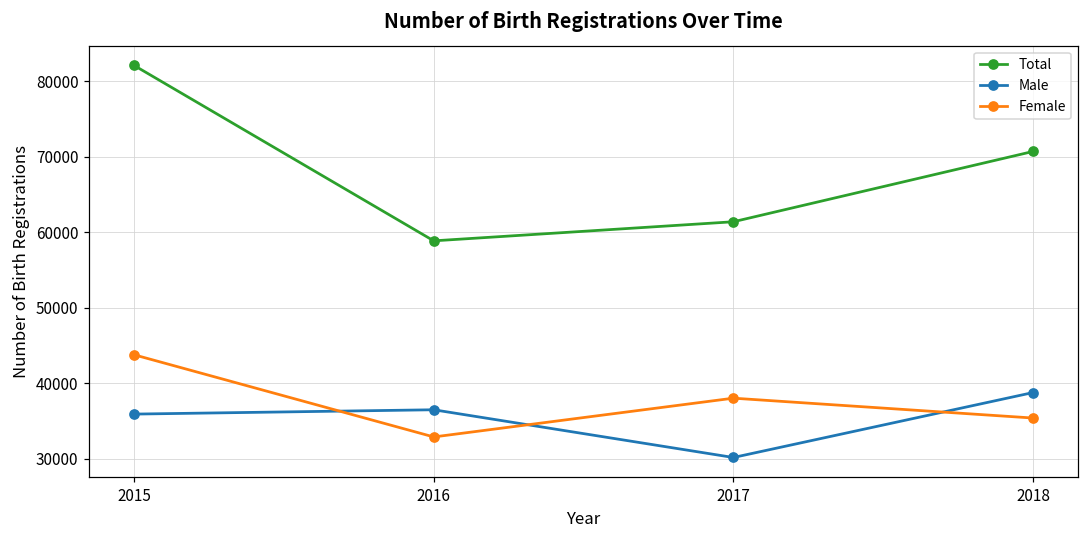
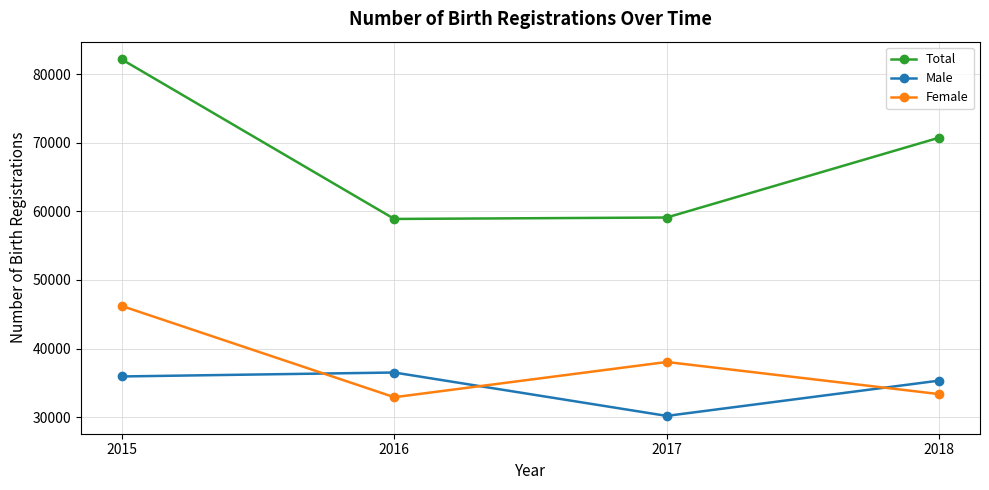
  {
    "Total": {
      "2015": 82000,
      "2016": 59000,
-     "2017": 61000,
+     "2017": 59000,
      "2018": 71000
    },
    "Male": {
      "2015": 36000,
      "2016": 37000,
      "2017": 30000,
-     "2018": 39000
+     "2018": 35000
    },
    "Female": {
-     "2015": 44000,
+     "2015": 46000,
      "2016": 33000,
      "2017": 38000,
-     "2018": 35000
+     "2018": 33000
    }
  }
